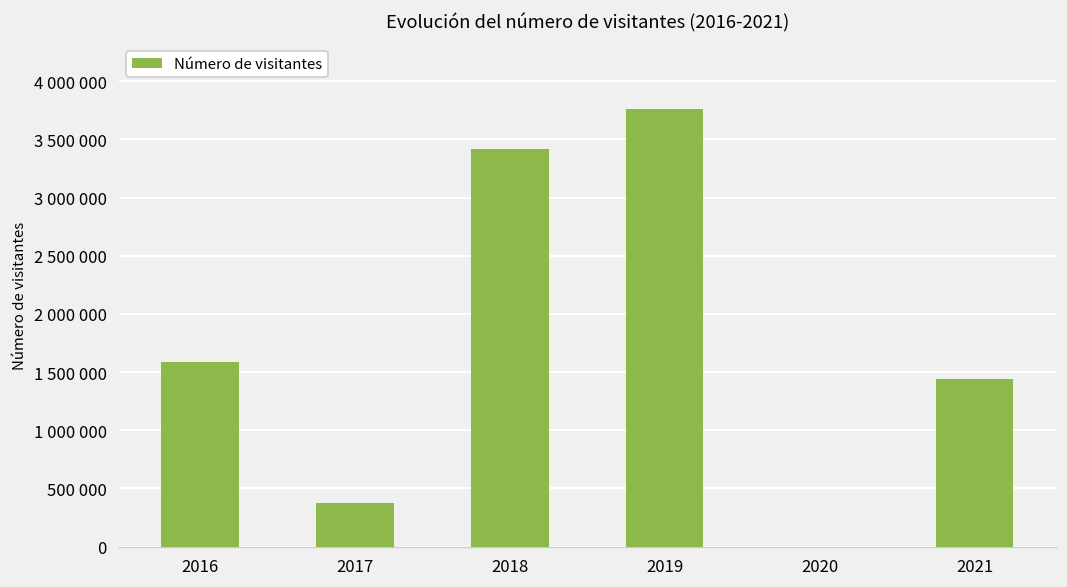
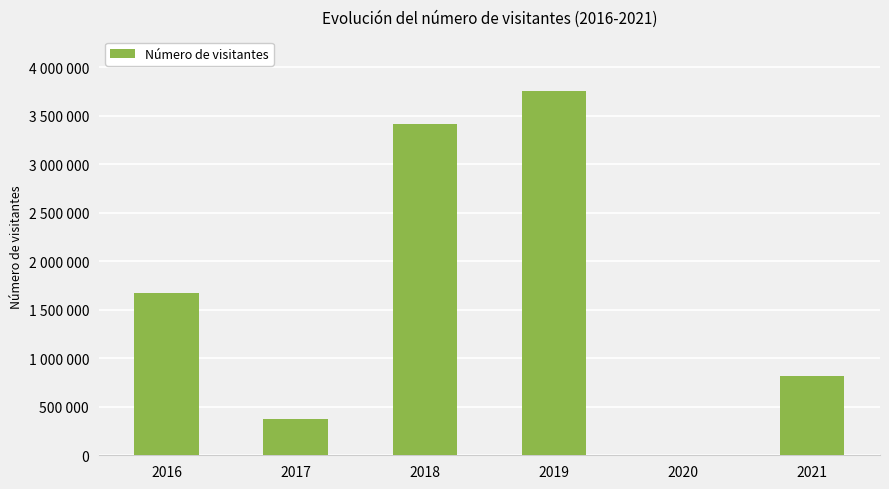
  {
-   "2016": 1600000,
+   "2016": 1700000,
    "2017": 400000,
    "2018": 3400000,
    "2019": 3800000,
    "2020": 0,
-   "2021": 1400000
+   "2021": 800000
  }
